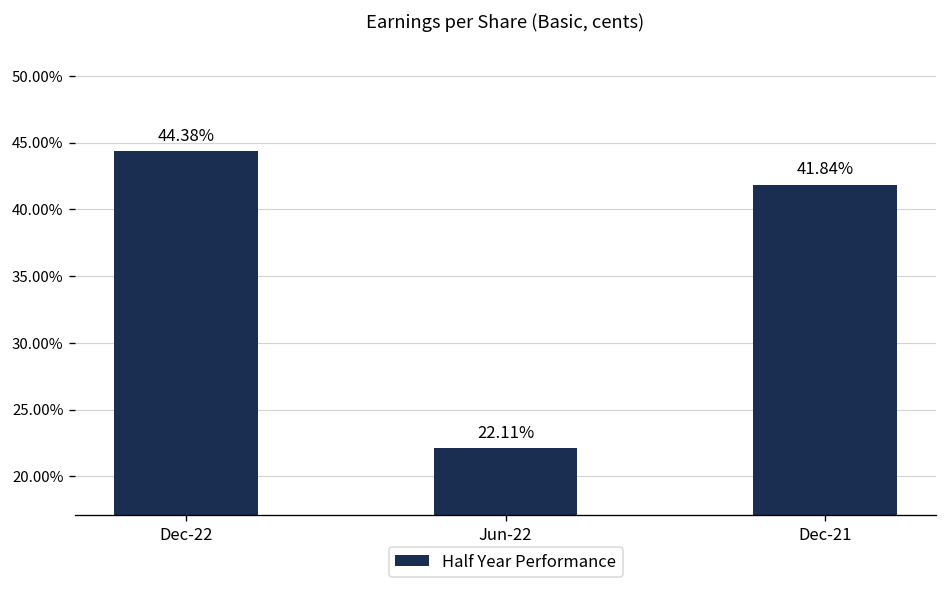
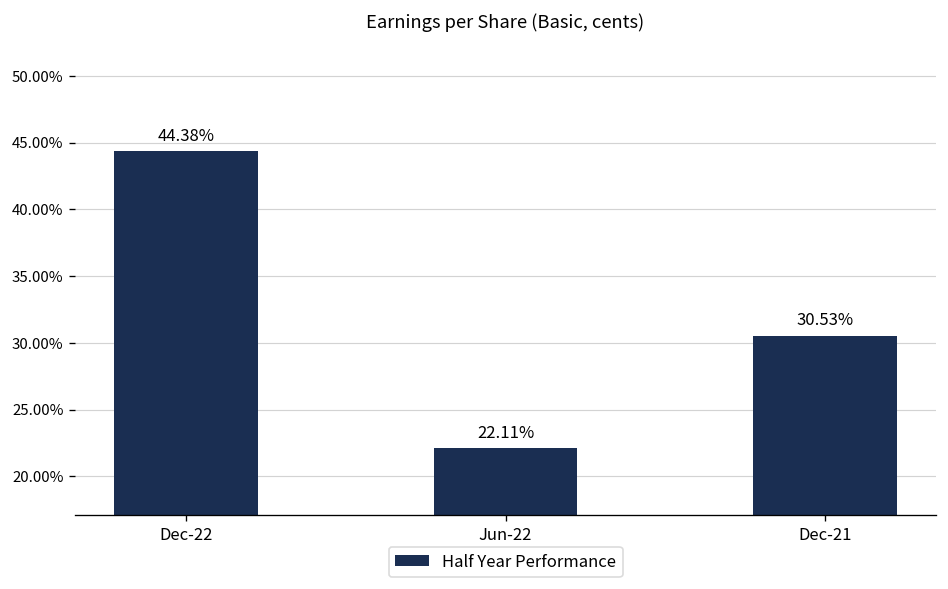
  {
    "Dec-22": "44.38%",
    "Jun-22": "22.11%",
-   "Dec-21": "41.84%"
+   "Dec-21": "30.53%"
  }
